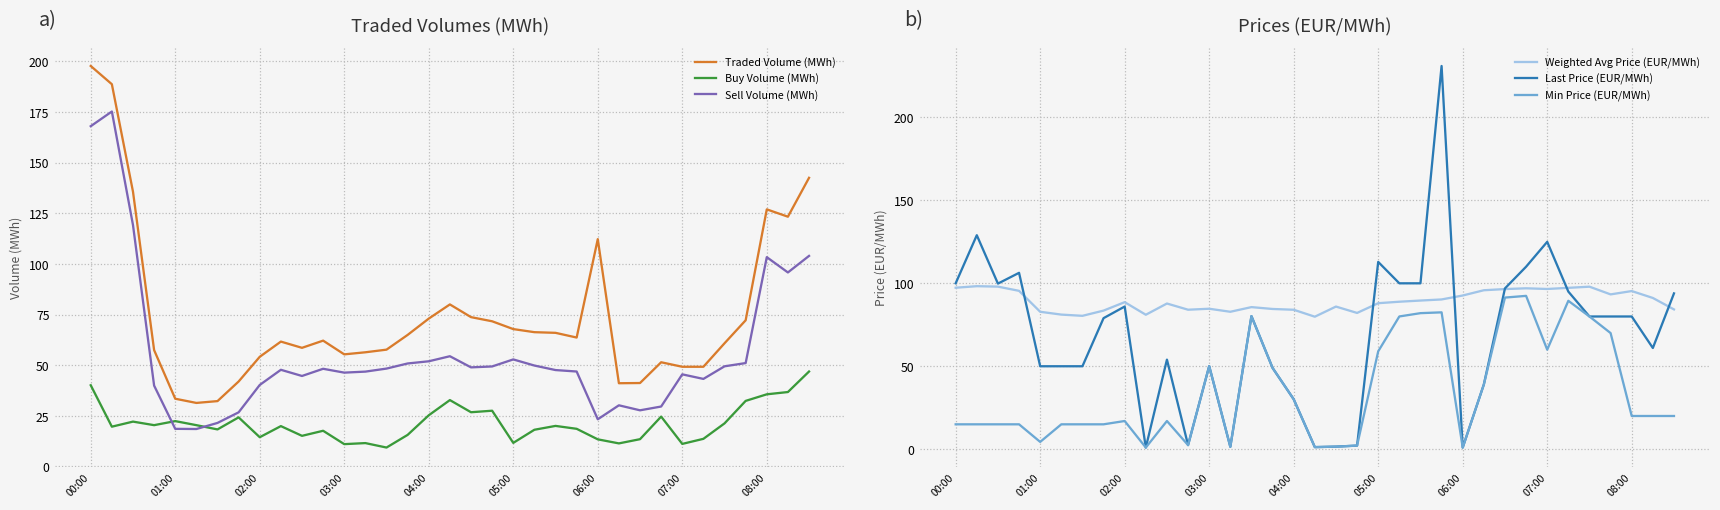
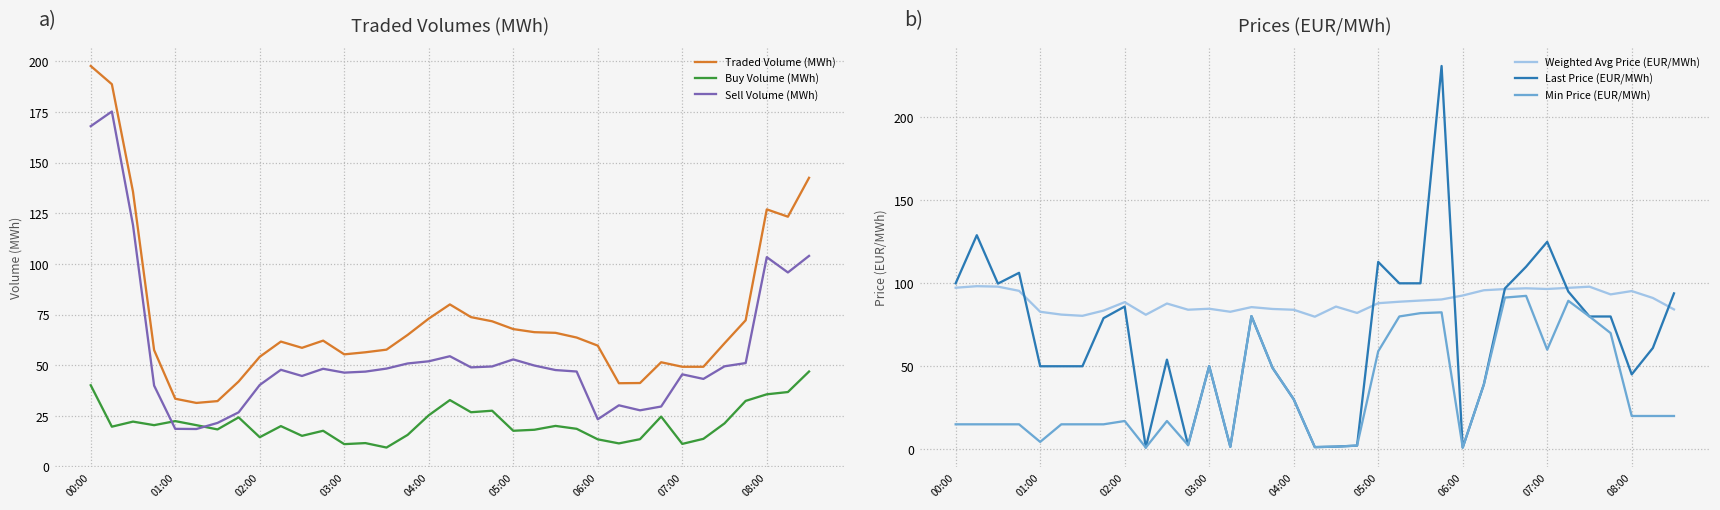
  {
    "Traded Volumes (MWh)": {
      "Traded Volume (MWh)": {
        "00:00": 198,
        "01:00": 33,
        "02:00": 54,
        "03:00": 55,
        "04:00": 73,
        "05:00": 68,
-       "06:00": 112,
+       "06:00": 60,
        "07:00": 49,
        "08:00": 127
      },
      "Buy Volume (MWh)": {
        "00:00": 40,
        "01:00": 22,
        "02:00": 14,
        "03:00": 11,
        "04:00": 25,
-       "05:00": 12,
+       "05:00": 18,
        "06:00": 13,
        "07:00": 11,
        "08:00": 36
      },
      "Sell Volume (MWh)": {
        "00:00": 168,
        "01:00": 19,
        "02:00": 40,
        "03:00": 46,
        "04:00": 52,
        "05:00": 53,
        "06:00": 23,
        "07:00": 45,
        "08:00": 103
      }
    },
    "Prices (EUR/MWh)": {
      "Weighted Avg Price (EUR/MWh)": {
        "00:00": 97,
        "01:00": 83,
        "02:00": 89,
        "03:00": 85,
        "04:00": 84,
        "05:00": 88,
        "06:00": 93,
        "07:00": 97,
        "08:00": 95
      },
      "Last Price (EUR/MWh)": {
        "00:00": 100,
        "01:00": 50,
        "02:00": 86,
        "05:00": 113,
        "07:00": 125,
-       "08:00": 80
+       "08:00": 45
      },
      "Min Price (EUR/MWh)": {
        "00:00": 15,
        "01:00": 4,
        "02:00": 17,
        "05:00": 59,
        "07:00": 60,
        "08:00": 20
      }
    }
  }
